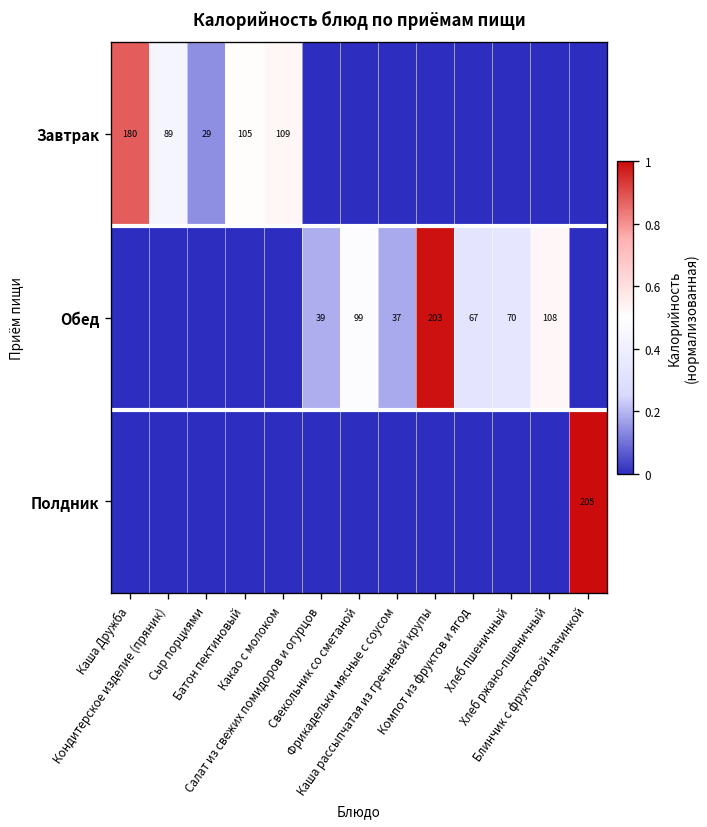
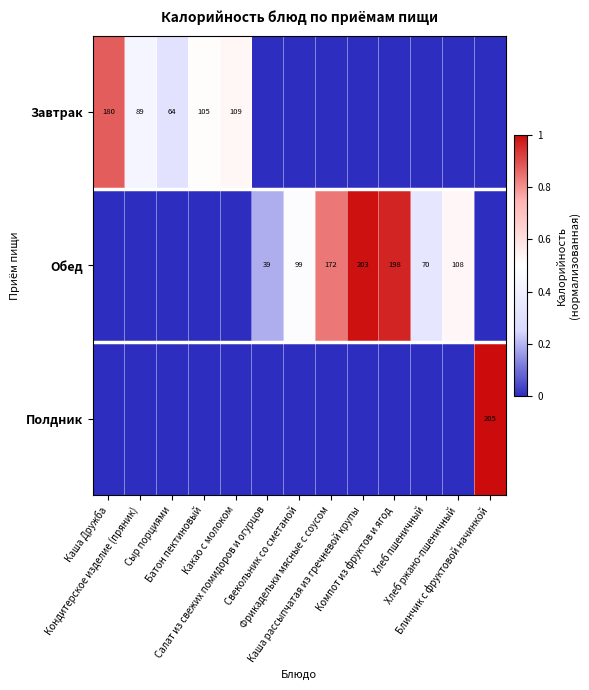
  {
    "Завтрак": {
      "Каша Дружба": 180,
      "Кондитерское изделие (пряник)": 89,
-     "Сыр порциями": 29,
+     "Сыр порциями": 64,
      "Батон пектиновый": 105,
      "Какао с молоком": 109
    },
    "Обед": {
      "Салат из свежих помидоров и огурцов": 39,
      "Свекольник со сметаной": 99,
-     "Фрикадельки мясные с соусом": 37,
+     "Фрикадельки мясные с соусом": 172,
      "Каша рассыпчатая из гречневой крупы": 203,
-     "Компот из фруктов и ягод": 67,
+     "Компот из фруктов и ягод": 198,
      "Хлеб пшеничный": 70,
      "Хлеб ржано-пшеничный": 108
    },
    "Полдник": {
      "Блинчик с фруктовой начинкой": 205
    }
  }
